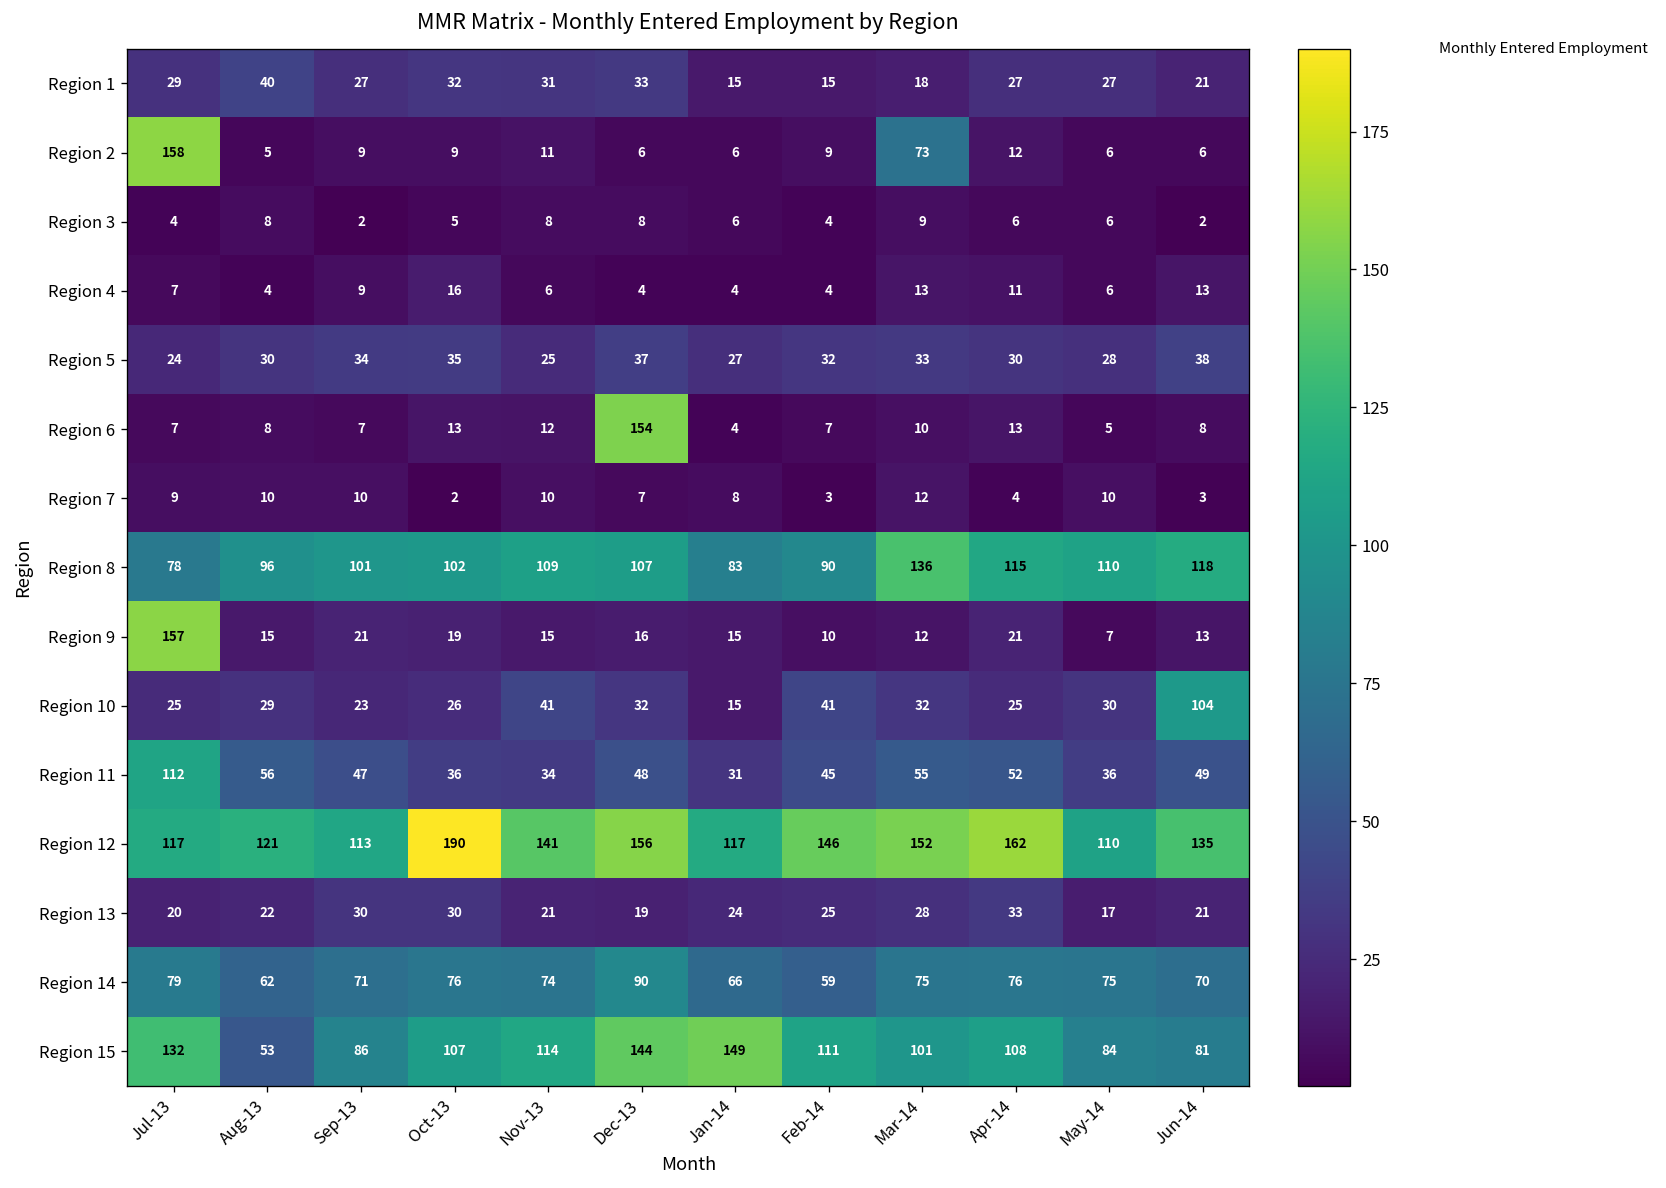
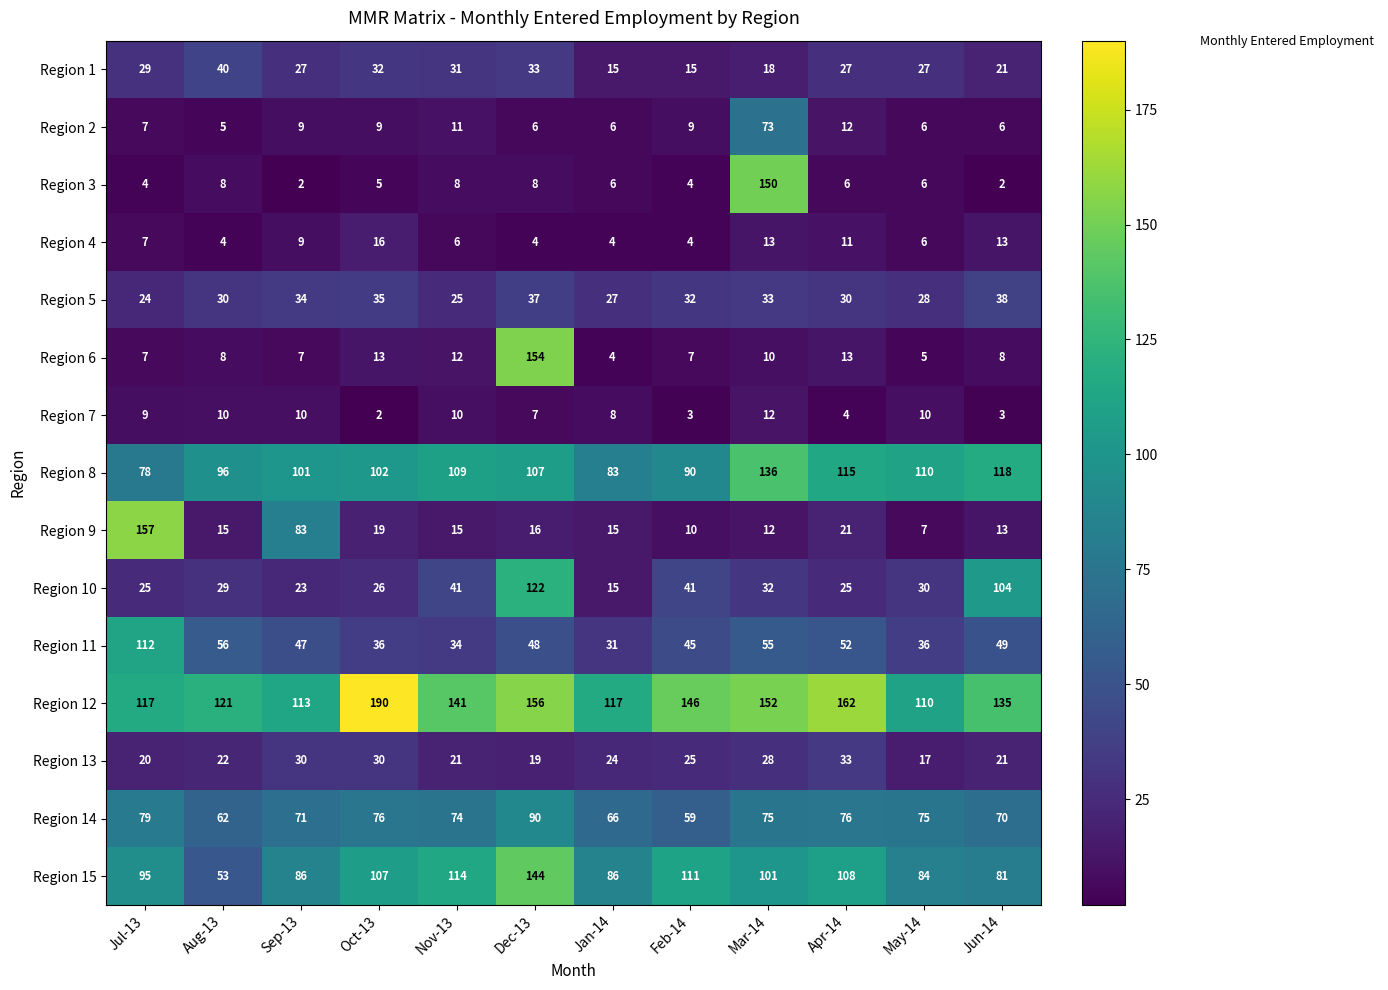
  {
    "Region 1": {
      "Jul-13": 29,
      "Aug-13": 40,
      "Sep-13": 27,
      "Oct-13": 32,
      "Nov-13": 31,
      "Dec-13": 33,
      "Jan-14": 15,
      "Feb-14": 15,
      "Mar-14": 18,
      "Apr-14": 27,
      "May-14": 27,
      "Jun-14": 21
    },
    "Region 2": {
-     "Jul-13": 158,
+     "Jul-13": 7,
      "Aug-13": 5,
      "Sep-13": 9,
      "Oct-13": 9,
      "Nov-13": 11,
      "Dec-13": 6,
      "Jan-14": 6,
      "Feb-14": 9,
      "Mar-14": 73,
      "Apr-14": 12,
      "May-14": 6,
      "Jun-14": 6
    },
    "Region 3": {
      "Jul-13": 4,
      "Aug-13": 8,
      "Sep-13": 2,
      "Oct-13": 5,
      "Nov-13": 8,
      "Dec-13": 8,
      "Jan-14": 6,
      "Feb-14": 4,
-     "Mar-14": 9,
+     "Mar-14": 150,
      "Apr-14": 6,
      "May-14": 6,
      "Jun-14": 2
    },
    "Region 4": {
      "Jul-13": 7,
      "Aug-13": 4,
      "Sep-13": 9,
      "Oct-13": 16,
      "Nov-13": 6,
      "Dec-13": 4,
      "Jan-14": 4,
      "Feb-14": 4,
      "Mar-14": 13,
      "Apr-14": 11,
      "May-14": 6,
      "Jun-14": 13
    },
    "Region 5": {
      "Jul-13": 24,
      "Aug-13": 30,
      "Sep-13": 34,
      "Oct-13": 35,
      "Nov-13": 25,
      "Dec-13": 37,
      "Jan-14": 27,
      "Feb-14": 32,
      "Mar-14": 33,
      "Apr-14": 30,
      "May-14": 28,
      "Jun-14": 38
    },
    "Region 6": {
      "Jul-13": 7,
      "Aug-13": 8,
      "Sep-13": 7,
      "Oct-13": 13,
      "Nov-13": 12,
      "Dec-13": 154,
      "Jan-14": 4,
      "Feb-14": 7,
      "Mar-14": 10,
      "Apr-14": 13,
      "May-14": 5,
      "Jun-14": 8
    },
    "Region 7": {
      "Jul-13": 9,
      "Aug-13": 10,
      "Sep-13": 10,
      "Oct-13": 2,
      "Nov-13": 10,
      "Dec-13": 7,
      "Jan-14": 8,
      "Feb-14": 3,
      "Mar-14": 12,
      "Apr-14": 4,
      "May-14": 10,
      "Jun-14": 3
    },
    "Region 8": {
      "Jul-13": 78,
      "Aug-13": 96,
      "Sep-13": 101,
      "Oct-13": 102,
      "Nov-13": 109,
      "Dec-13": 107,
      "Jan-14": 83,
      "Feb-14": 90,
      "Mar-14": 136,
      "Apr-14": 115,
      "May-14": 110,
      "Jun-14": 118
    },
    "Region 9": {
      "Jul-13": 157,
      "Aug-13": 15,
-     "Sep-13": 21,
+     "Sep-13": 83,
      "Oct-13": 19,
      "Nov-13": 15,
      "Dec-13": 16,
      "Jan-14": 15,
      "Feb-14": 10,
      "Mar-14": 12,
      "Apr-14": 21,
      "May-14": 7,
      "Jun-14": 13
    },
    "Region 10": {
      "Jul-13": 25,
      "Aug-13": 29,
      "Sep-13": 23,
      "Oct-13": 26,
      "Nov-13": 41,
-     "Dec-13": 32,
+     "Dec-13": 122,
      "Jan-14": 15,
      "Feb-14": 41,
      "Mar-14": 32,
      "Apr-14": 25,
      "May-14": 30,
      "Jun-14": 104
    },
    "Region 11": {
      "Jul-13": 112,
      "Aug-13": 56,
      "Sep-13": 47,
      "Oct-13": 36,
      "Nov-13": 34,
      "Dec-13": 48,
      "Jan-14": 31,
      "Feb-14": 45,
      "Mar-14": 55,
      "Apr-14": 52,
      "May-14": 36,
      "Jun-14": 49
    },
    "Region 12": {
      "Jul-13": 117,
      "Aug-13": 121,
      "Sep-13": 113,
      "Oct-13": 190,
      "Nov-13": 141,
      "Dec-13": 156,
      "Jan-14": 117,
      "Feb-14": 146,
      "Mar-14": 152,
      "Apr-14": 162,
      "May-14": 110,
      "Jun-14": 135
    },
    "Region 13": {
      "Jul-13": 20,
      "Aug-13": 22,
      "Sep-13": 30,
      "Oct-13": 30,
      "Nov-13": 21,
      "Dec-13": 19,
      "Jan-14": 24,
      "Feb-14": 25,
      "Mar-14": 28,
      "Apr-14": 33,
      "May-14": 17,
      "Jun-14": 21
    },
    "Region 14": {
      "Jul-13": 79,
      "Aug-13": 62,
      "Sep-13": 71,
      "Oct-13": 76,
      "Nov-13": 74,
      "Dec-13": 90,
      "Jan-14": 66,
      "Feb-14": 59,
      "Mar-14": 75,
      "Apr-14": 76,
      "May-14": 75,
      "Jun-14": 70
    },
    "Region 15": {
-     "Jul-13": 132,
+     "Jul-13": 95,
      "Aug-13": 53,
      "Sep-13": 86,
      "Oct-13": 107,
      "Nov-13": 114,
      "Dec-13": 144,
-     "Jan-14": 149,
+     "Jan-14": 86,
      "Feb-14": 111,
      "Mar-14": 101,
      "Apr-14": 108,
      "May-14": 84,
      "Jun-14": 81
    }
  }
